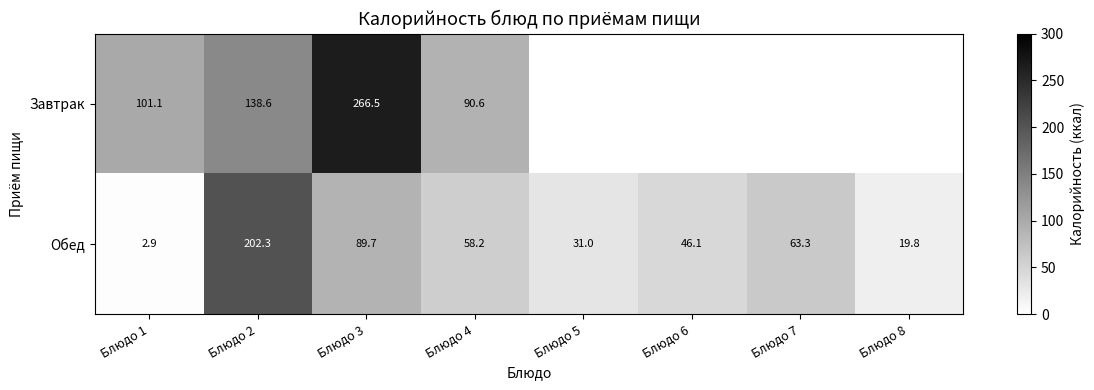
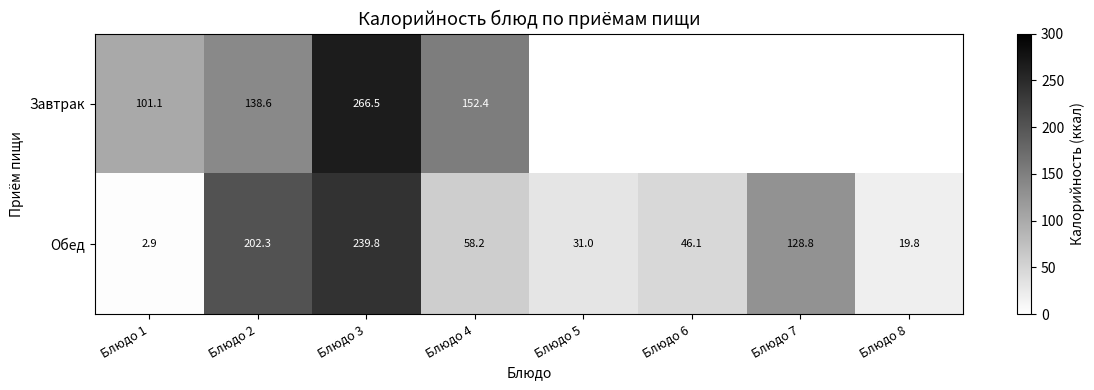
  {
    "Завтрак": {
      "Блюдо 1": 101.1,
      "Блюдо 2": 138.6,
      "Блюдо 3": 266.5,
-     "Блюдо 4": 90.6
+     "Блюдо 4": 152.4
    },
    "Обед": {
      "Блюдо 1": 2.9,
      "Блюдо 2": 202.3,
-     "Блюдо 3": 89.7,
+     "Блюдо 3": 239.8,
      "Блюдо 4": 58.2,
      "Блюдо 5": 31.0,
      "Блюдо 6": 46.1,
-     "Блюдо 7": 63.3,
+     "Блюдо 7": 128.8,
      "Блюдо 8": 19.8
    }
  }
